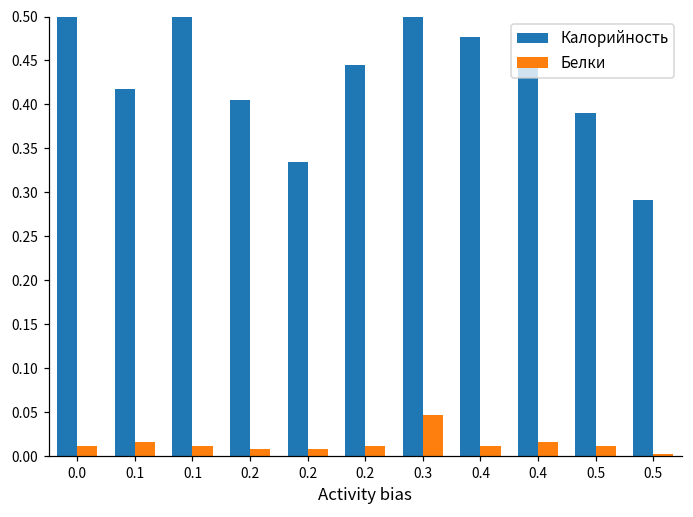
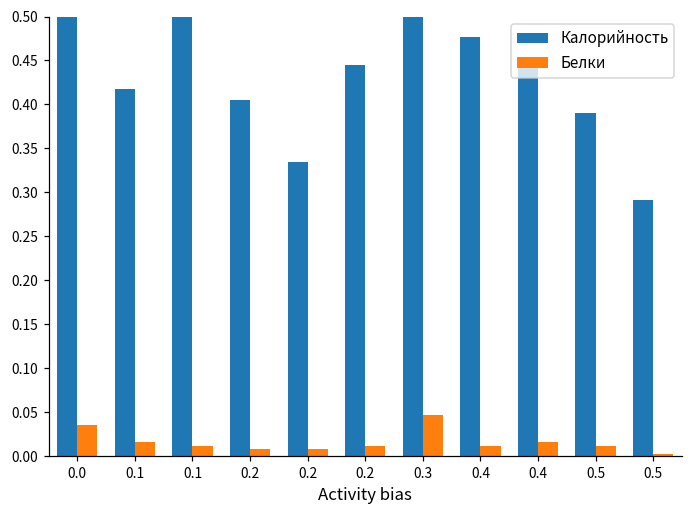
  {
    "Белки": {
-     "0.0": 0.01,
+     "0.0": 0.04,
      "0.3": 0.05
    }
  }
